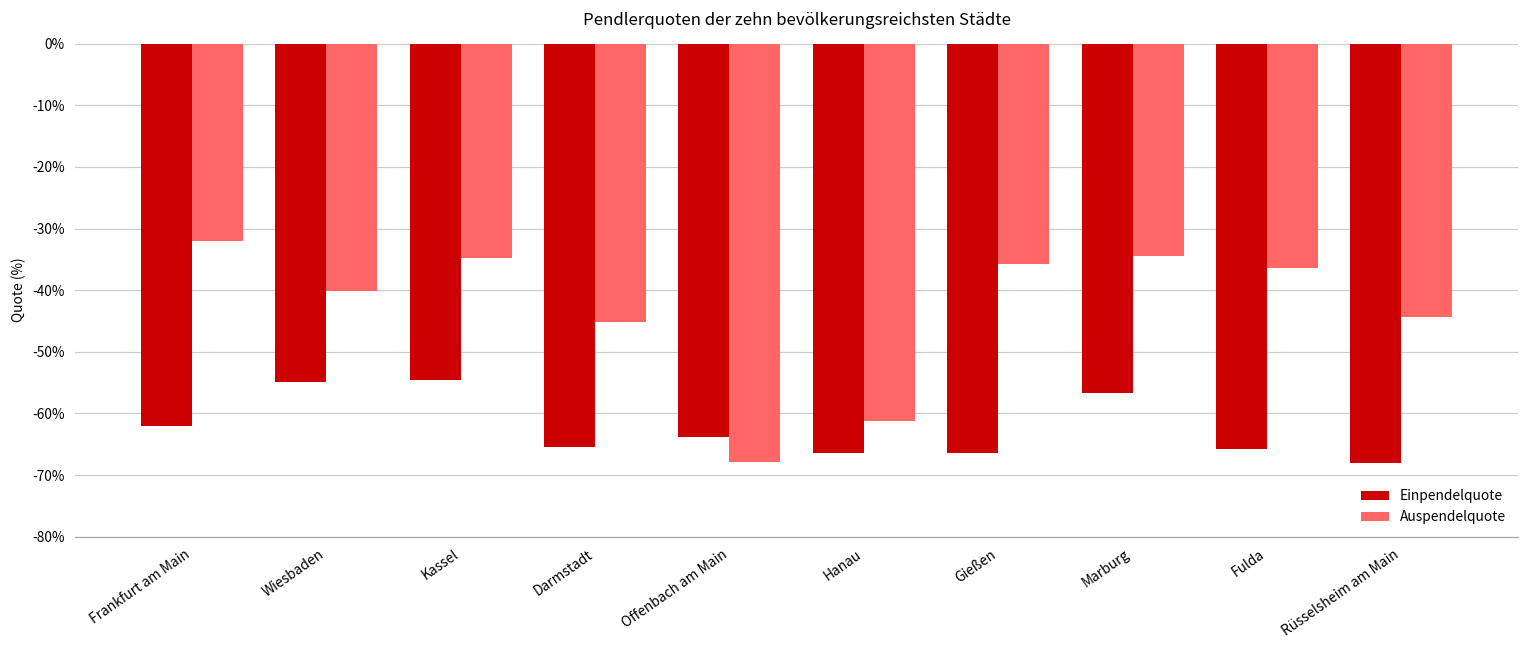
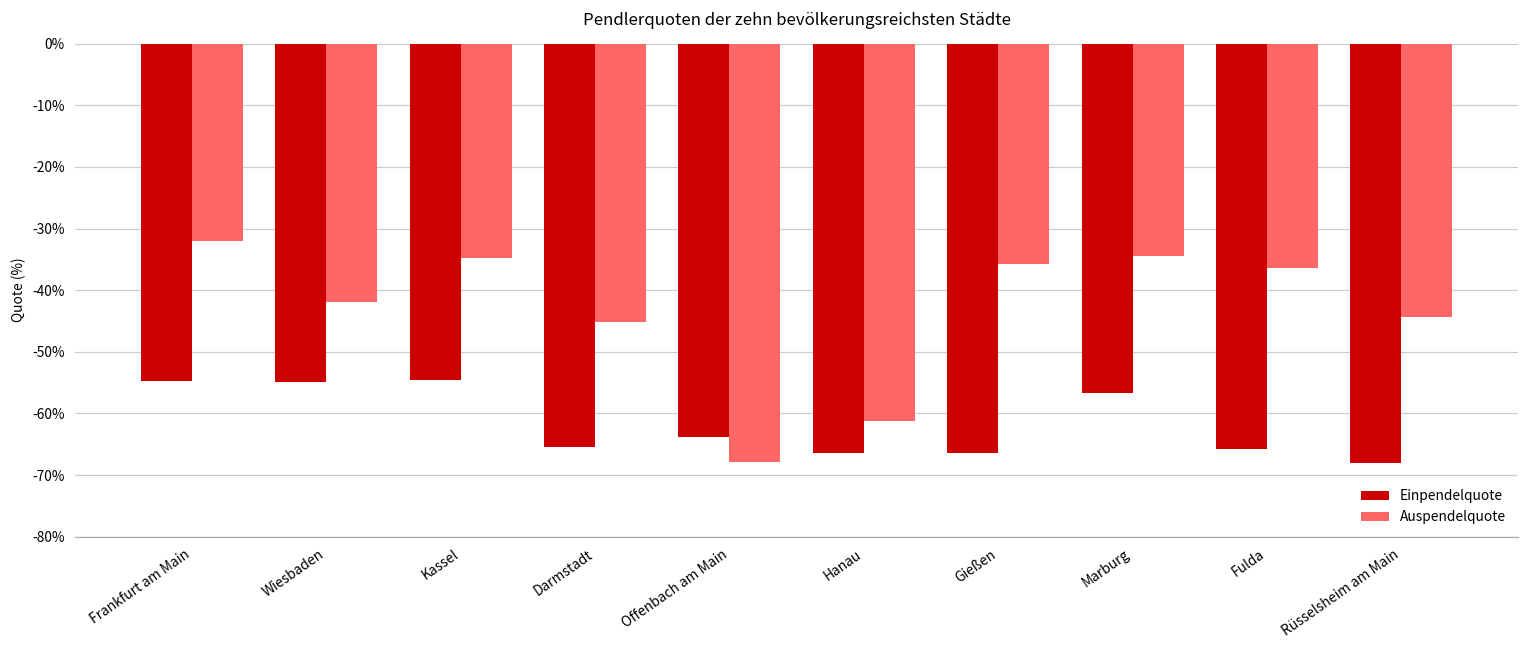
  {
    "Einpendelquote": {
-     "Frankfurt am Main": "-62%",
+     "Frankfurt am Main": "-55%",
      "Wiesbaden": "-55%",
      "Kassel": "-55%",
      "Darmstadt": "-66%",
      "Offenbach am Main": "-64%",
      "Hanau": "-66%",
      "Gießen": "-66%",
      "Marburg": "-57%",
      "Fulda": "-66%",
      "Rüsselsheim am Main": "-68%"
    },
    "Auspendelquote": {
      "Frankfurt am Main": "-32%",
-     "Wiesbaden": "-40%",
+     "Wiesbaden": "-42%",
      "Kassel": "-35%",
      "Darmstadt": "-45%",
      "Offenbach am Main": "-68%",
      "Hanau": "-61%",
      "Gießen": "-36%",
      "Marburg": "-35%",
      "Fulda": "-36%",
      "Rüsselsheim am Main": "-44%"
    }
  }
